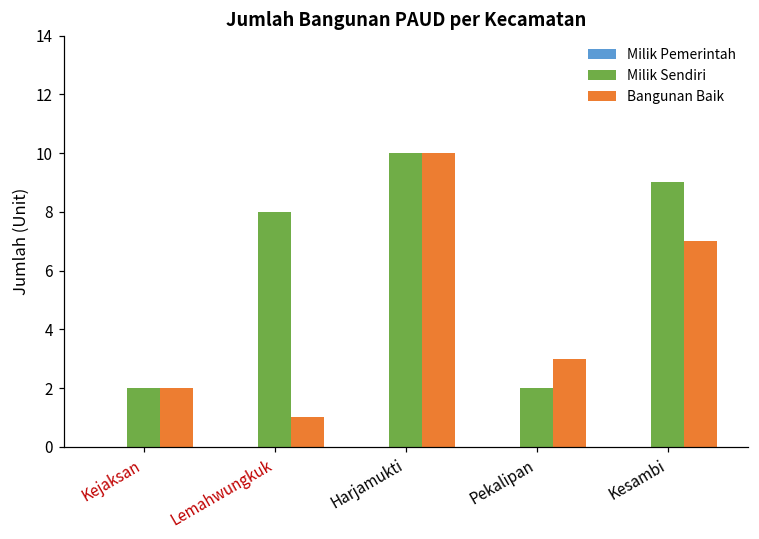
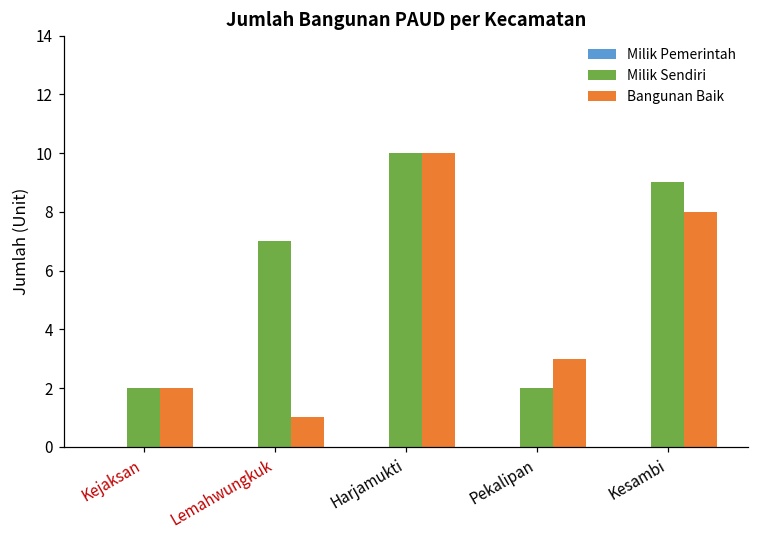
  {
    "Milik Pemerintah": {
      "Kejaksan": 0,
      "Lemahwungkuk": 0,
      "Harjamukti": 0,
      "Pekalipan": 0,
      "Kesambi": 0
    },
    "Milik Sendiri": {
      "Kejaksan": 2,
-     "Lemahwungkuk": 8,
+     "Lemahwungkuk": 7,
      "Harjamukti": 10,
      "Pekalipan": 2,
      "Kesambi": 9
    },
    "Bangunan Baik": {
      "Kejaksan": 2,
      "Lemahwungkuk": 1,
      "Harjamukti": 10,
      "Pekalipan": 3,
-     "Kesambi": 7
+     "Kesambi": 8
    }
  }
